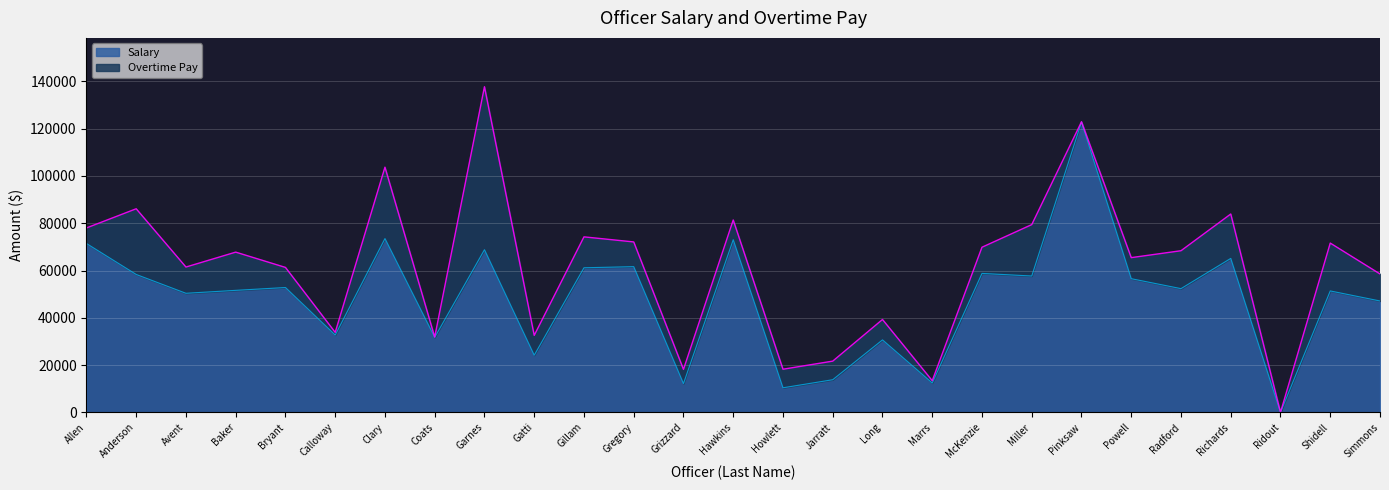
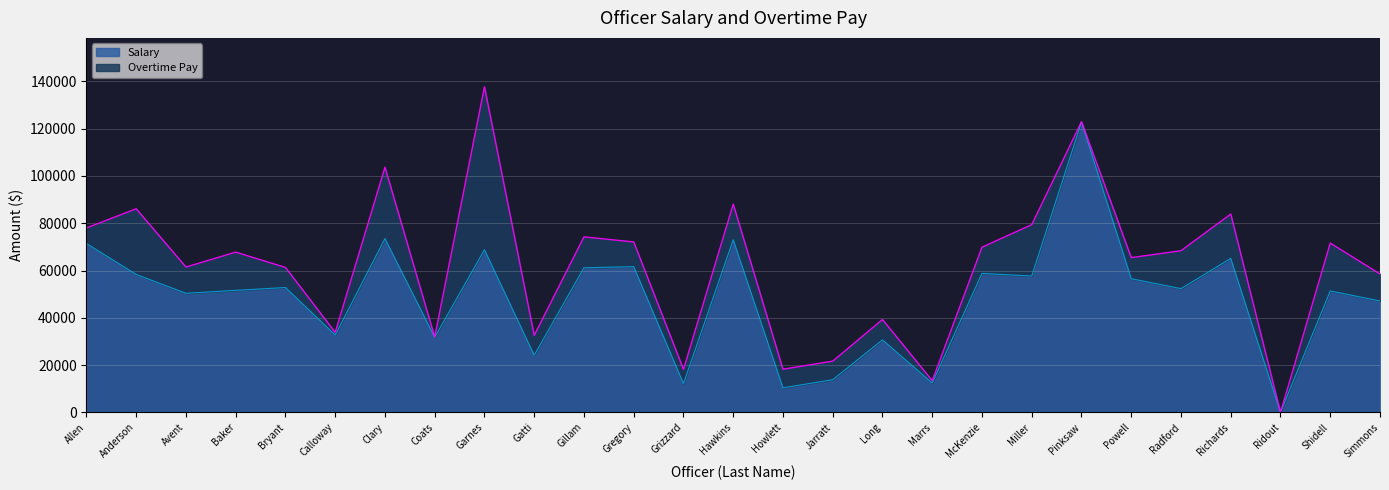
  {
    "Salary": {
      "Allen": 71000,
      "Anderson": 58000,
      "Avent": 50000,
      "Baker": 52000,
      "Bryant": 53000,
      "Calloway": 33000,
      "Clary": 74000,
      "Garnes": 69000,
      "Gatti": 24000,
      "Gillam": 61000,
      "Gregory": 62000,
      "Grizzard": 12000,
      "Hawkins": 73000,
      "Howlett": 10000,
      "Jarratt": 14000,
      "Long": 31000,
      "McKenzie": 59000,
      "Miller": 58000,
      "Powell": 57000,
      "Radford": 52000,
      "Richards": 65000,
      "Shidell": 51000,
      "Simmons": 47000
    },
    "Overtime Pay": {
      "Allen": 7000,
      "Anderson": 28000,
      "Avent": 11000,
      "Baker": 16000,
      "Bryant": 9000,
      "Calloway": 1000,
      "Clary": 30000,
      "Garnes": 69000,
      "Gatti": 8000,
      "Gillam": 13000,
      "Gregory": 10000,
      "Grizzard": 6000,
-     "Hawkins": 8000,
+     "Hawkins": 15000,
      "Howlett": 8000,
      "Jarratt": 8000,
      "Long": 9000,
      "McKenzie": 11000,
      "Miller": 22000,
      "Powell": 9000,
      "Radford": 16000,
      "Richards": 19000,
      "Shidell": 20000,
      "Simmons": 11000
    }
  }
